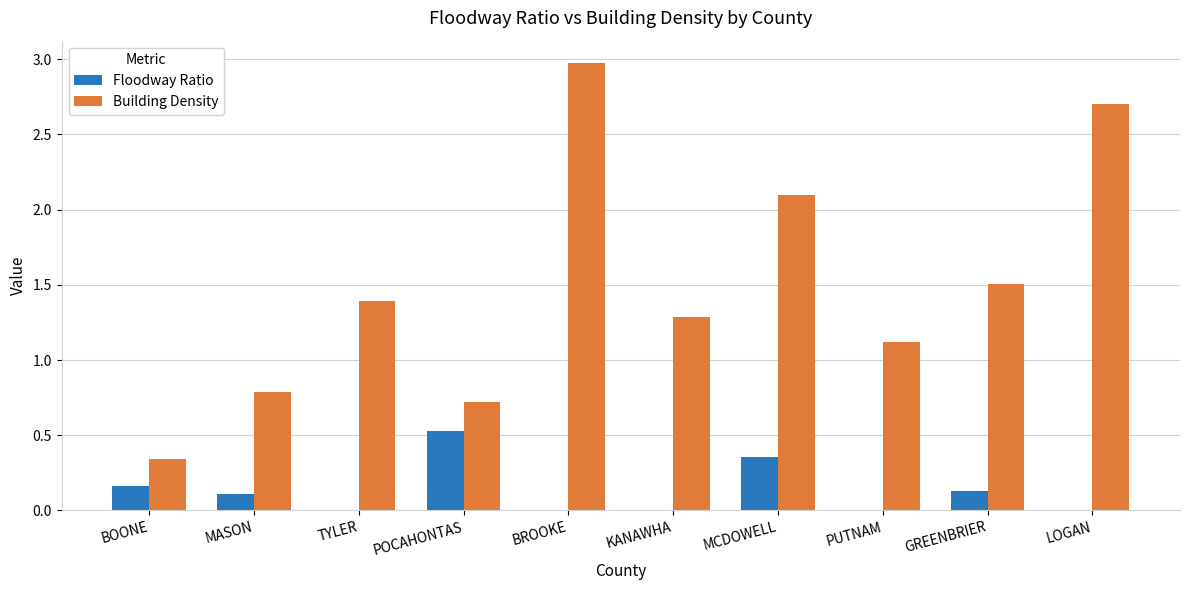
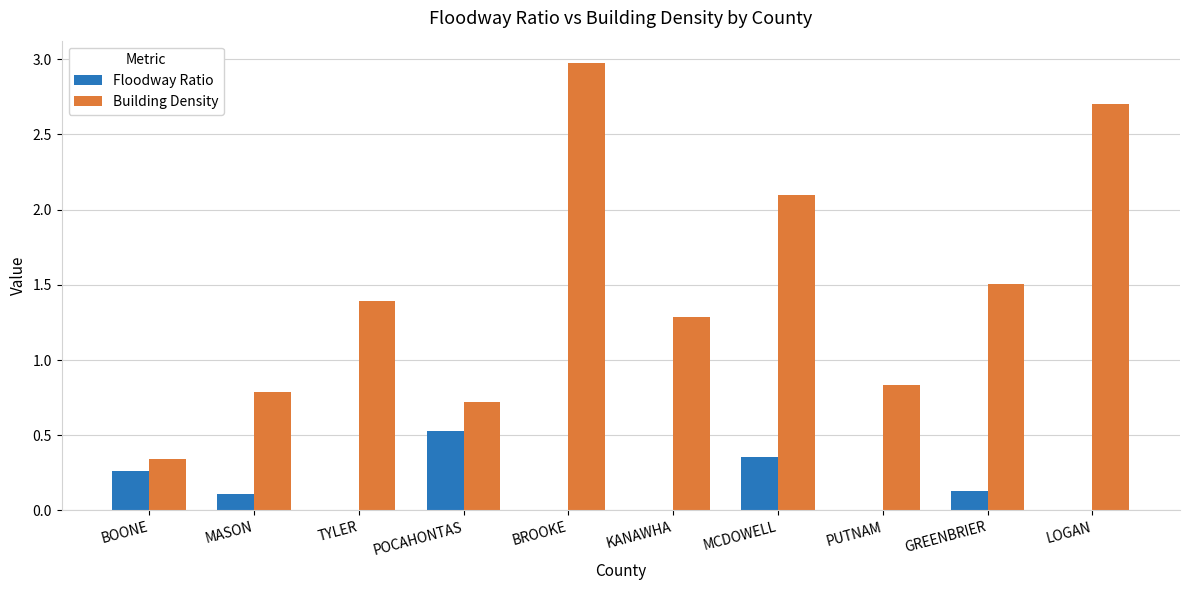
  {
    "Floodway Ratio": {
-     "BOONE": 0.16,
+     "BOONE": 0.26,
      "MASON": 0.11,
      "TYLER": 0.00,
      "POCAHONTAS": 0.53,
      "MCDOWELL": 0.36,
      "PUTNAM": 0.00,
      "GREENBRIER": 0.13,
      "LOGAN": 0.00
    },
    "Building Density": {
      "BOONE": 0.34,
      "MASON": 0.79,
      "TYLER": 1.39,
      "POCAHONTAS": 0.72,
      "BROOKE": 2.97,
      "KANAWHA": 1.29,
      "MCDOWELL": 2.10,
-     "PUTNAM": 1.12,
+     "PUTNAM": 0.83,
      "GREENBRIER": 1.51,
      "LOGAN": 2.70
    }
  }
